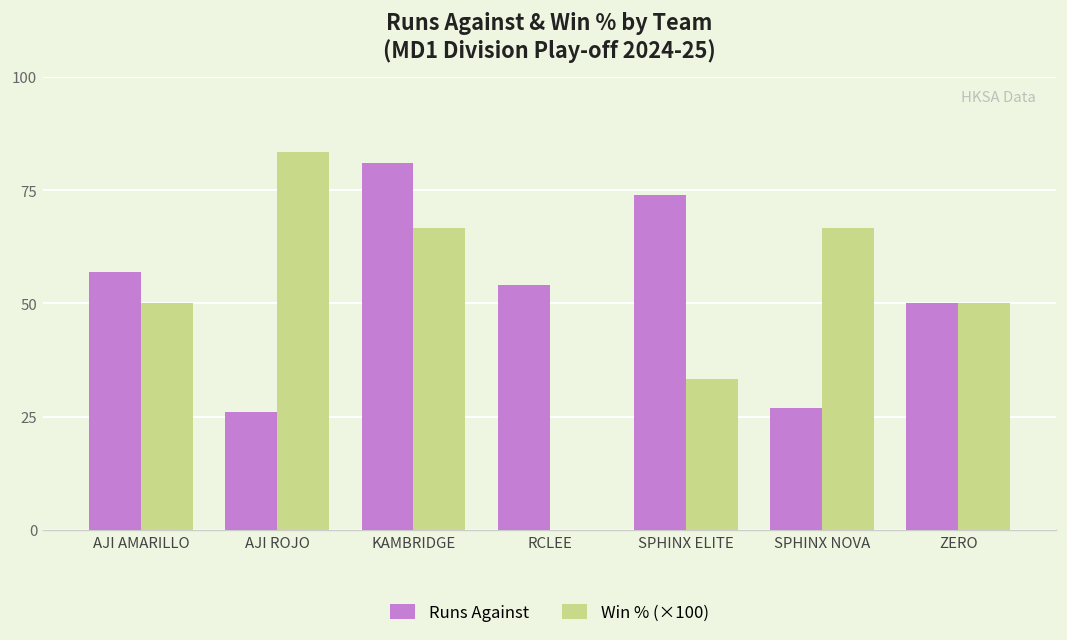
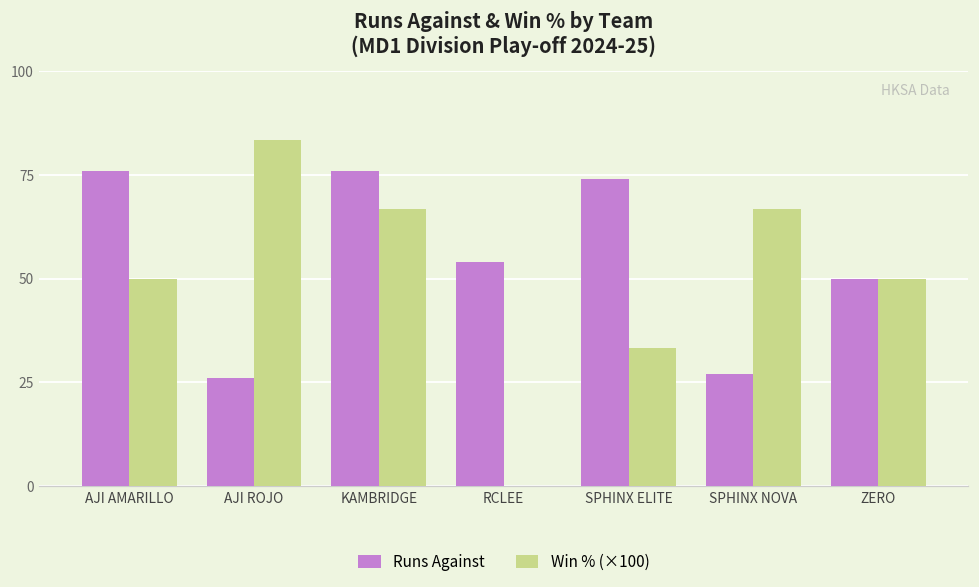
  {
    "Runs Against": {
-     "AJI AMARILLO": 57,
+     "AJI AMARILLO": 76,
      "AJI ROJO": 26,
-     "KAMBRIDGE": 81,
+     "KAMBRIDGE": 76,
      "RCLEE": 54,
      "SPHINX ELITE": 74,
      "SPHINX NOVA": 27,
      "ZERO": 50
    },
    "Win % (×100)": {
      "AJI AMARILLO": 50,
      "AJI ROJO": 83,
      "KAMBRIDGE": 67,
      "RCLEE": 0,
      "SPHINX ELITE": 33,
      "SPHINX NOVA": 67,
      "ZERO": 50
    }
  }
